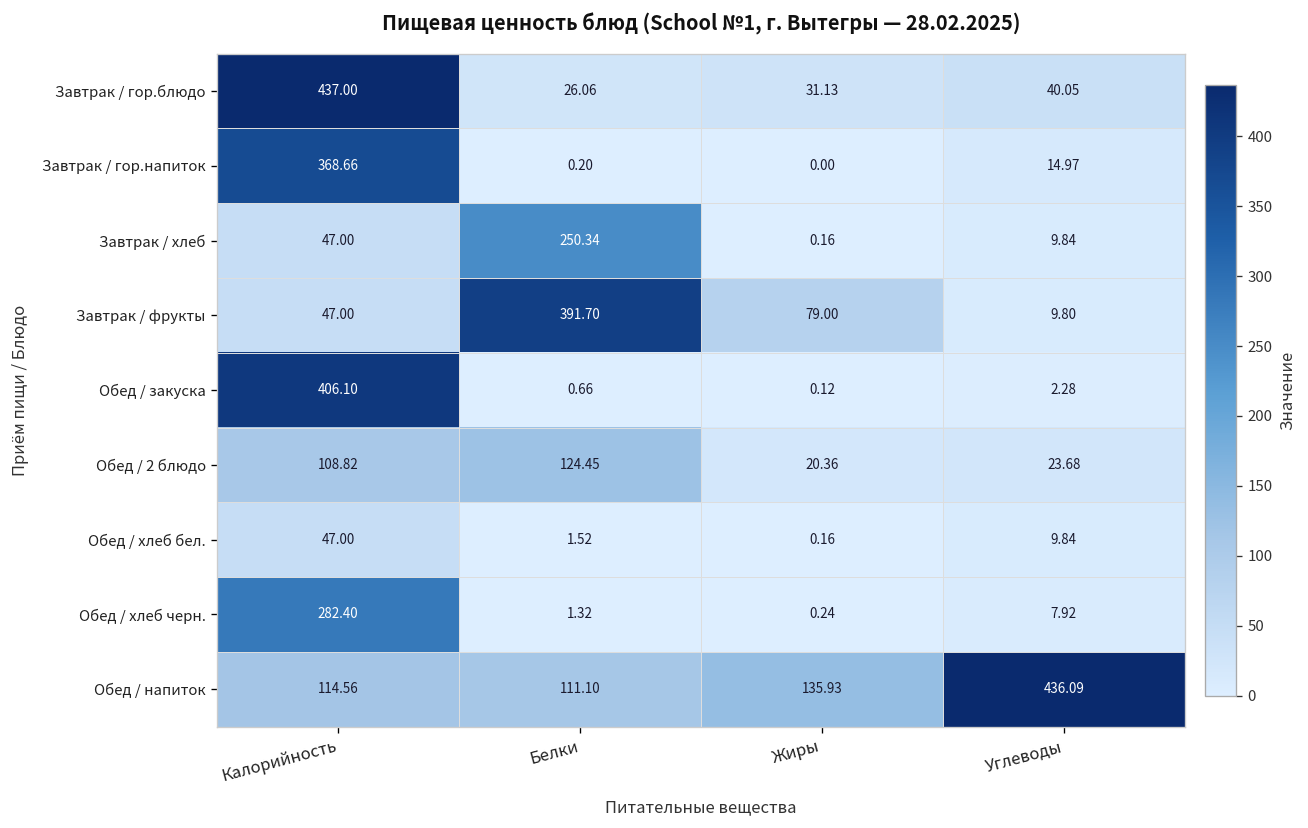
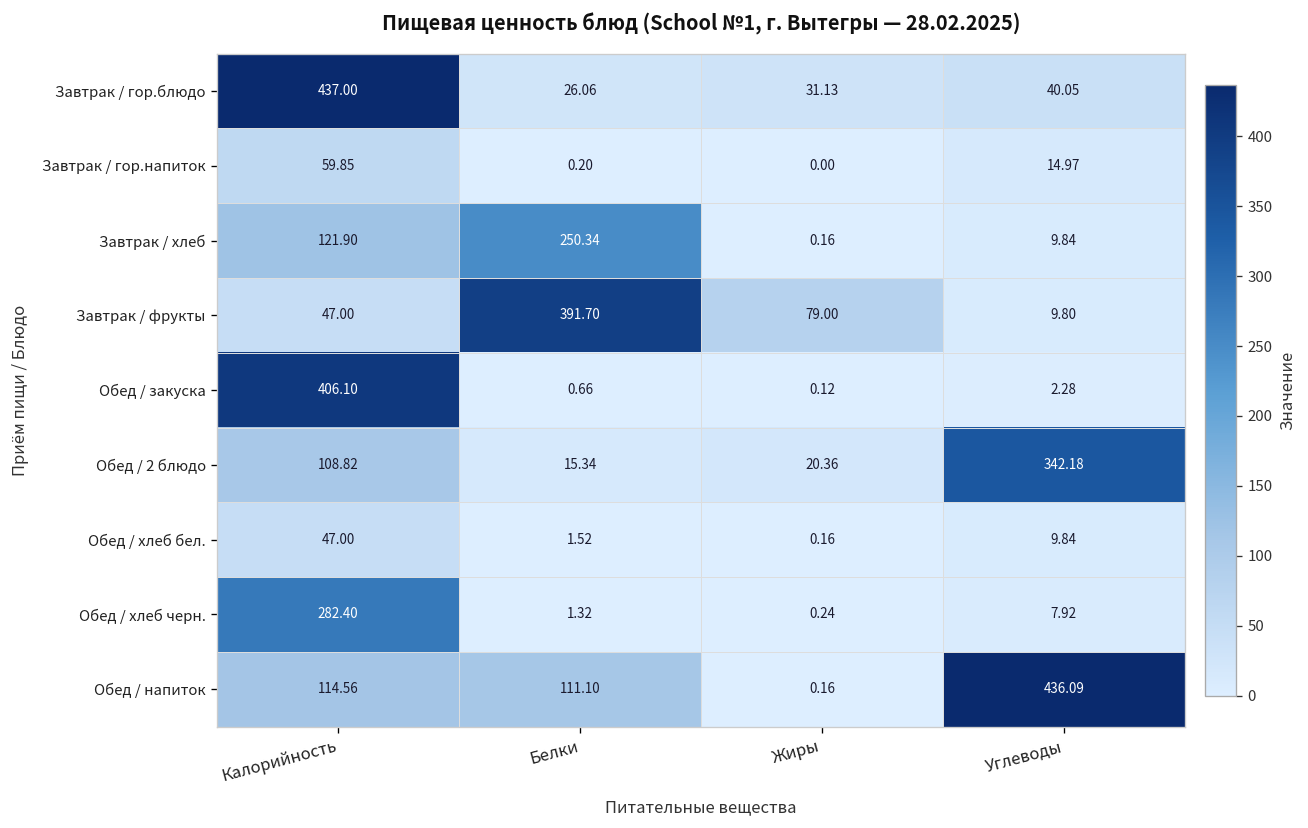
  {
    "Завтрак / гор.блюдо": {
      "Калорийность": 437.00,
      "Белки": 26.06,
      "Жиры": 31.13,
      "Углеводы": 40.05
    },
    "Завтрак / гор.напиток": {
-     "Калорийность": 368.66,
+     "Калорийность": 59.85,
      "Белки": 0.20,
      "Жиры": 0.00,
      "Углеводы": 14.97
    },
    "Завтрак / хлеб": {
-     "Калорийность": 47.00,
+     "Калорийность": 121.90,
      "Белки": 250.34,
      "Жиры": 0.16,
      "Углеводы": 9.84
    },
    "Завтрак / фрукты": {
      "Калорийность": 47.00,
      "Белки": 391.70,
      "Жиры": 79.00,
      "Углеводы": 9.80
    },
    "Обед / закуска": {
      "Калорийность": 406.10,
      "Белки": 0.66,
      "Жиры": 0.12,
      "Углеводы": 2.28
    },
    "Обед / 2 блюдо": {
      "Калорийность": 108.82,
-     "Белки": 124.45,
+     "Белки": 15.34,
      "Жиры": 20.36,
-     "Углеводы": 23.68
+     "Углеводы": 342.18
    },
    "Обед / хлеб бел.": {
      "Калорийность": 47.00,
      "Белки": 1.52,
      "Жиры": 0.16,
      "Углеводы": 9.84
    },
    "Обед / хлеб черн.": {
      "Калорийность": 282.40,
      "Белки": 1.32,
      "Жиры": 0.24,
      "Углеводы": 7.92
    },
    "Обед / напиток": {
      "Калорийность": 114.56,
      "Белки": 111.10,
-     "Жиры": 135.93,
+     "Жиры": 0.16,
      "Углеводы": 436.09
    }
  }
